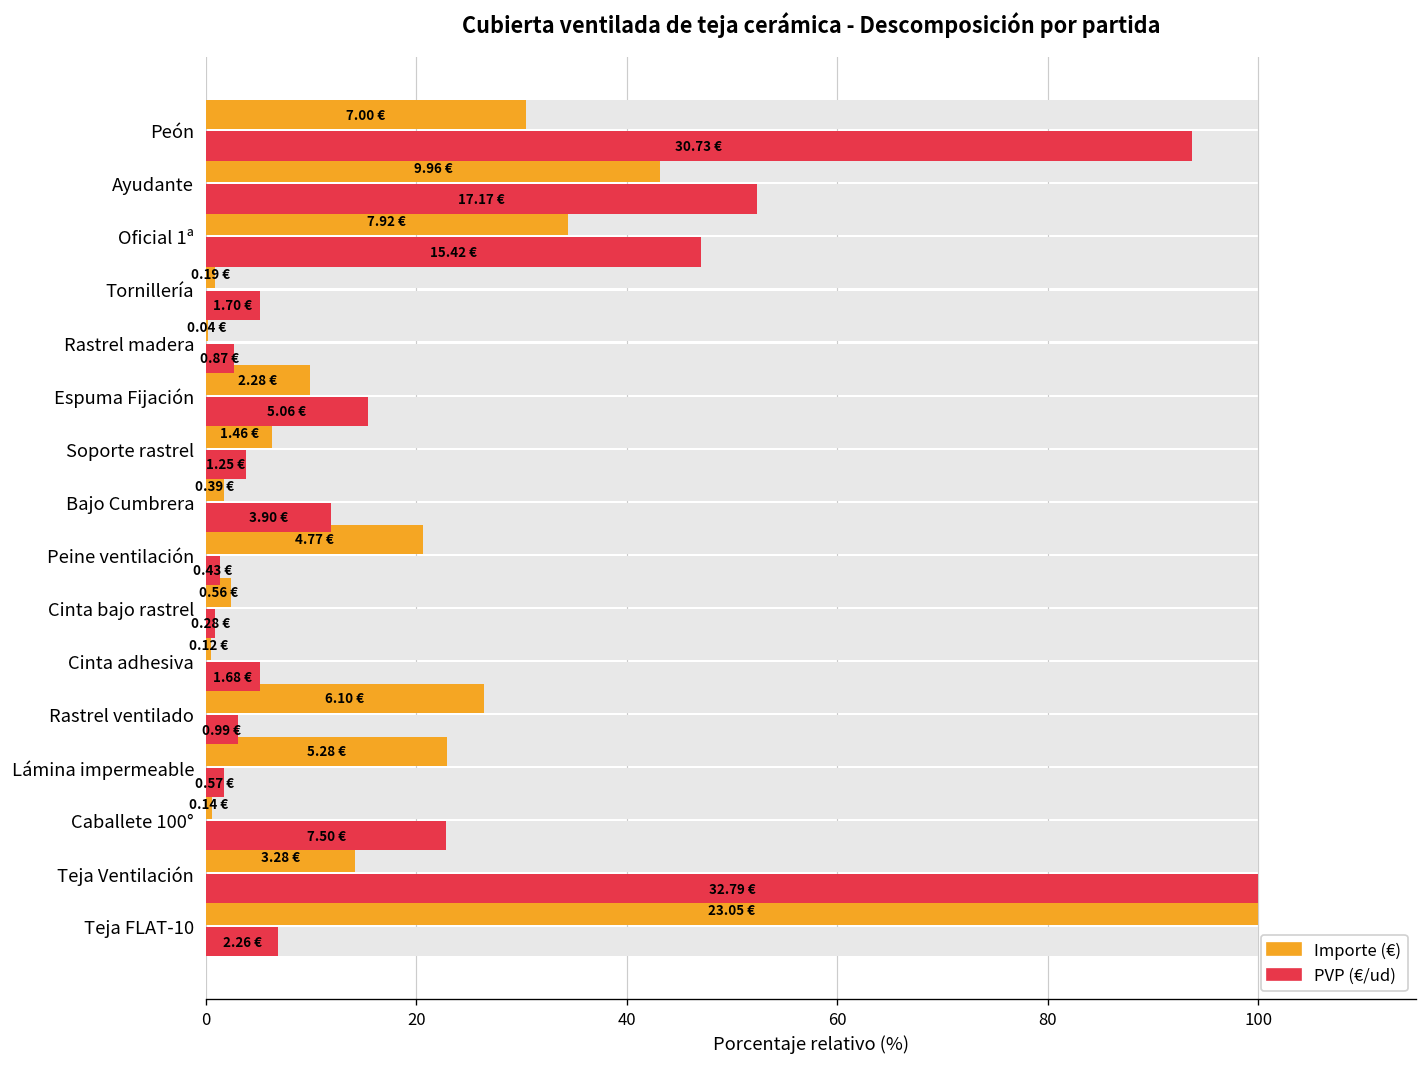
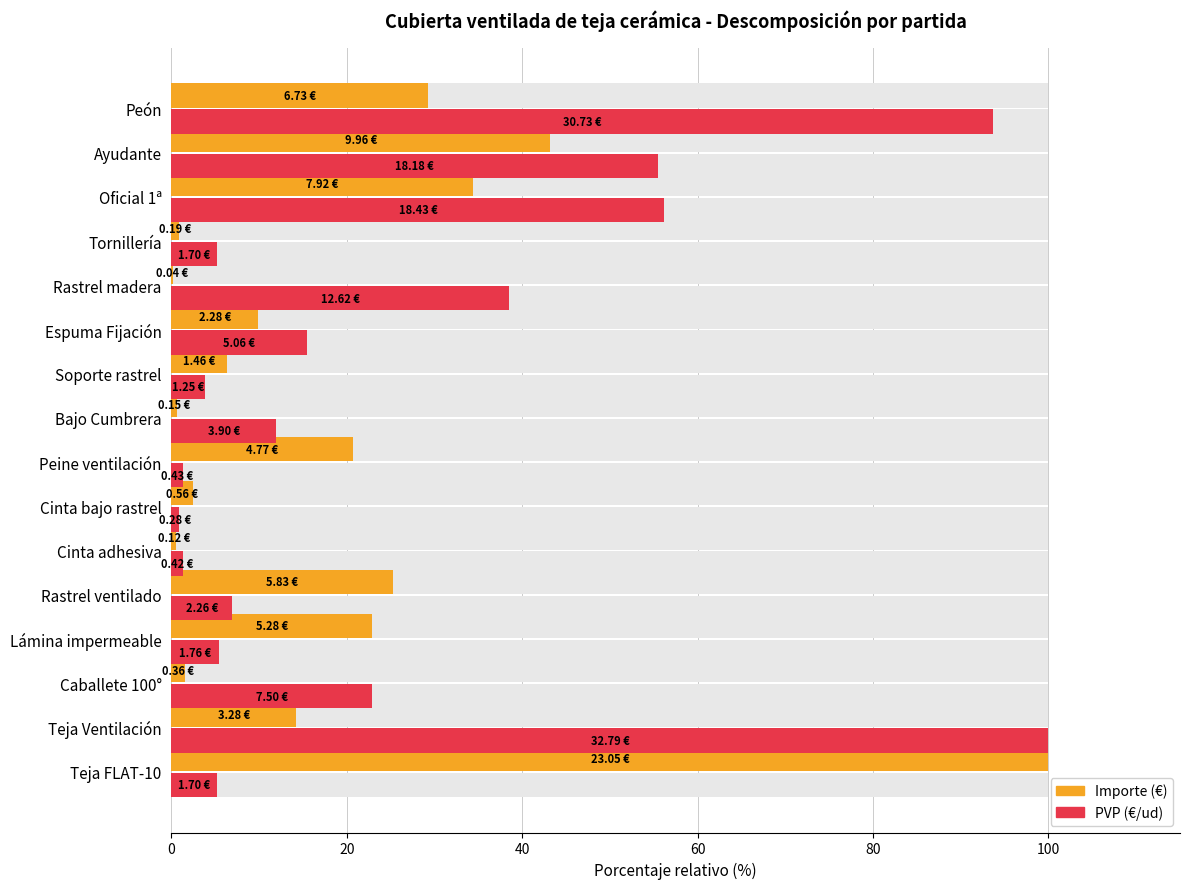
  {
    "Importe (€)": {
-     "Peón": 7.00,
-     "Bajo Cumbrera": 0.39,
-     "Rastrel ventilado": 6.10,
-     "Caballete 100°": 0.14
+     "Peón": 6.73,
+     "Bajo Cumbrera": 0.15,
+     "Rastrel ventilado": 5.83,
+     "Caballete 100°": 0.36
    },
    "PVP (€/ud)": {
-     "Ayudante": 17.17,
-     "Oficial 1ª": 15.42,
-     "Rastrel madera": 0.87,
-     "Cinta adhesiva": 1.68,
-     "Rastrel ventilado": 0.99,
-     "Lámina impermeable": 0.57,
-     "Teja FLAT-10": 2.26
+     "Ayudante": 18.18,
+     "Oficial 1ª": 18.43,
+     "Rastrel madera": 12.62,
+     "Cinta adhesiva": 0.42,
+     "Rastrel ventilado": 2.26,
+     "Lámina impermeable": 1.76,
+     "Teja FLAT-10": 1.70
    }
  }
